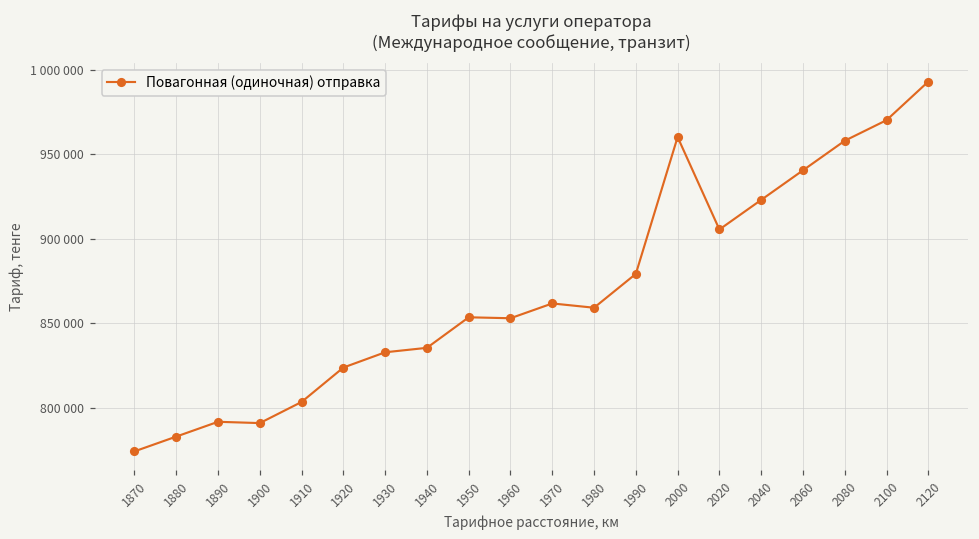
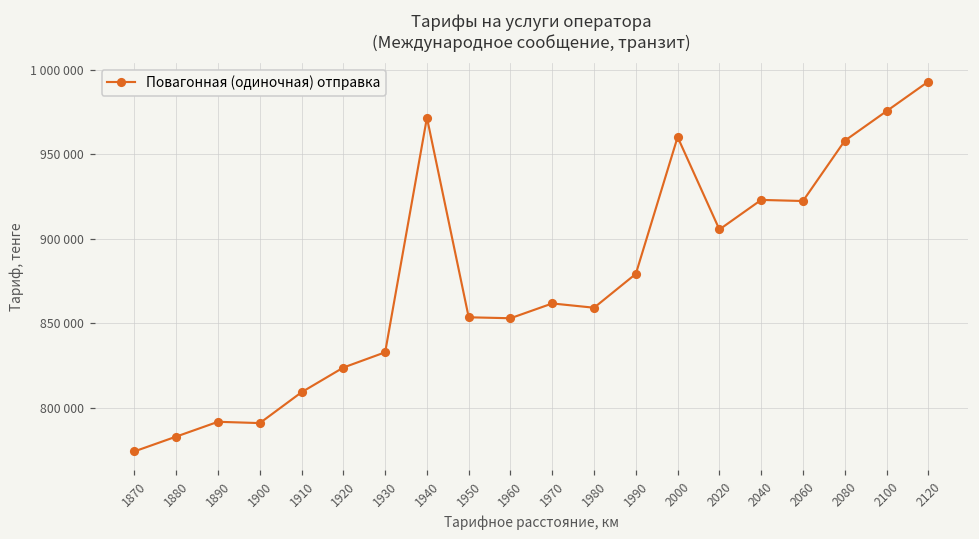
  {
    "1870": 774000,
    "1880": 783000,
    "1890": 792000,
    "1900": 791000,
-   "1910": 803000,
+   "1910": 809000,
    "1920": 824000,
    "1930": 833000,
-   "1940": 835000,
+   "1940": 972000,
    "1950": 854000,
    "1960": 853000,
    "1970": 862000,
    "1980": 859000,
    "1990": 879000,
    "2000": 960000,
    "2020": 905000,
    "2040": 923000,
-   "2060": 940000,
+   "2060": 922000,
    "2080": 958000,
-   "2100": 970000,
+   "2100": 975000,
    "2120": 993000
  }
